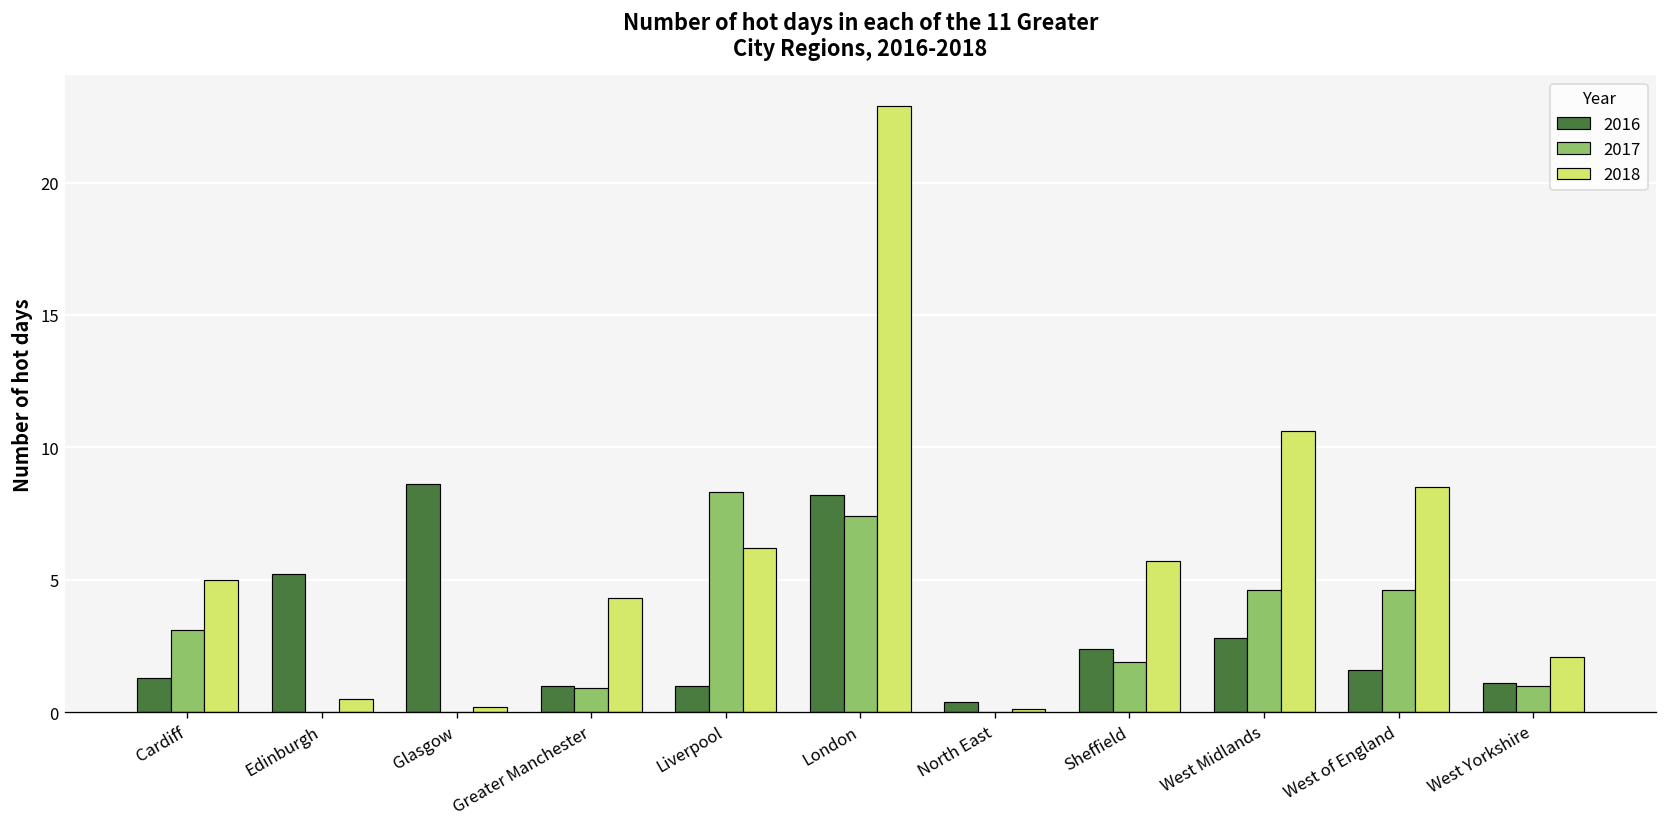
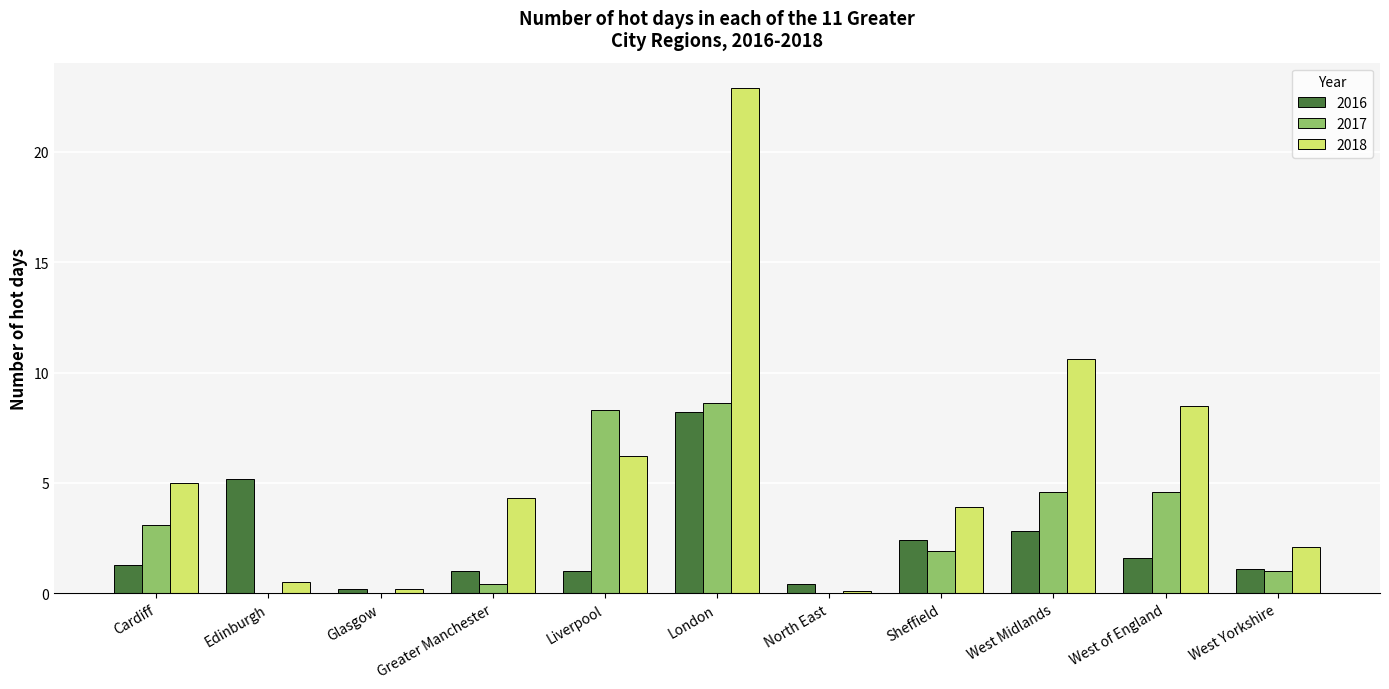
  {
    "2016": {
      "Cardiff": 1.3,
      "Edinburgh": 5.2,
-     "Glasgow": 8.6,
+     "Glasgow": 0.2,
      "Greater Manchester": 1.0,
      "Liverpool": 1.0,
      "London": 8.2,
      "North East": 0.4,
      "Sheffield": 2.4,
      "West Midlands": 2.8,
      "West of England": 1.6,
      "West Yorkshire": 1.1
    },
    "2017": {
      "Cardiff": 3.1,
      "Edinburgh": 0.0,
      "Glasgow": 0.0,
-     "Greater Manchester": 0.9,
+     "Greater Manchester": 0.4,
      "Liverpool": 8.3,
-     "London": 7.4,
+     "London": 8.6,
      "North East": 0.0,
      "Sheffield": 1.9,
      "West Midlands": 4.6,
      "West of England": 4.6,
      "West Yorkshire": 1.0
    },
    "2018": {
      "Cardiff": 5.0,
      "Edinburgh": 0.5,
      "Glasgow": 0.2,
      "Greater Manchester": 4.3,
      "Liverpool": 6.2,
      "London": 22.9,
-     "Sheffield": 5.7,
+     "Sheffield": 3.9,
      "West Midlands": 10.6,
      "West of England": 8.5,
      "West Yorkshire": 2.1
    }
  }
